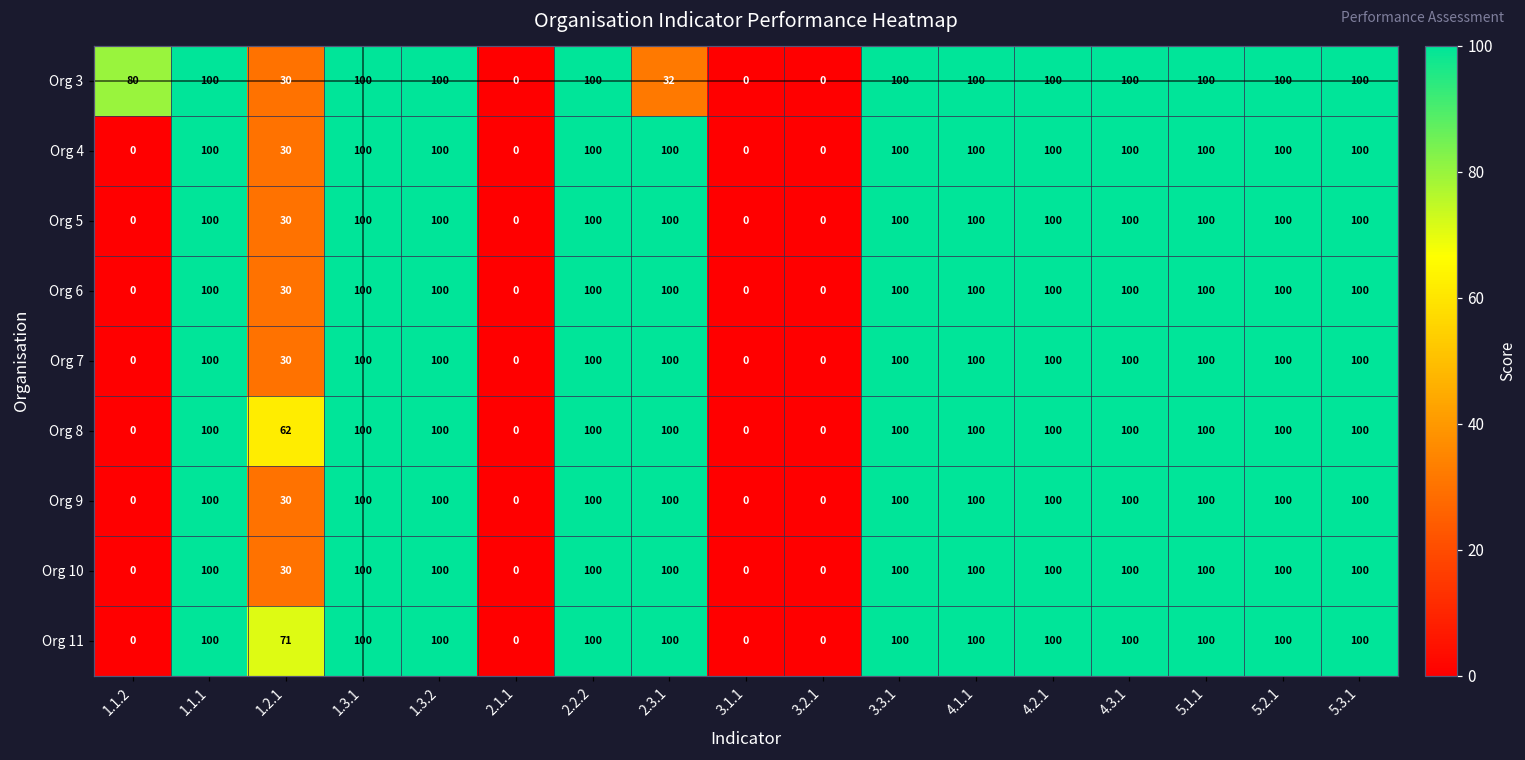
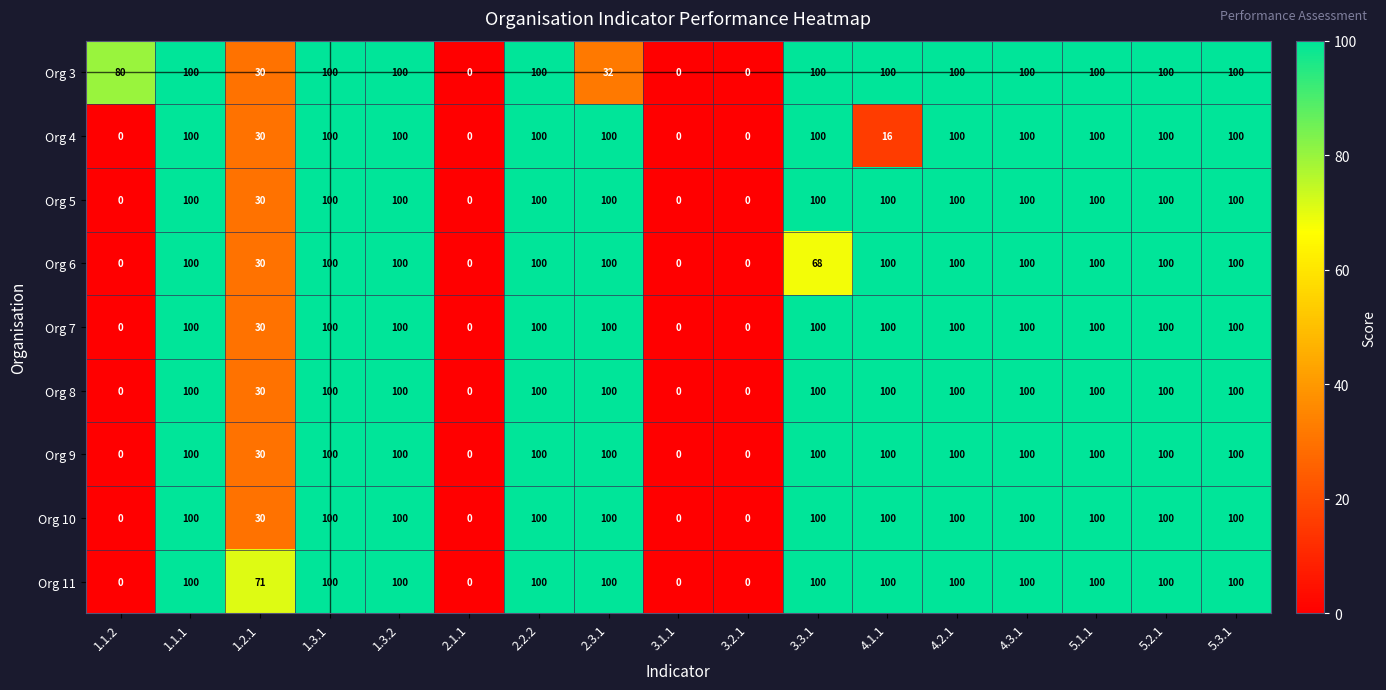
  {
    "Org 3": {
      "1.1.2": 80,
      "1.1.1": 100,
      "1.2.1": 30,
      "1.3.1": 100,
      "1.3.2": 100,
      "2.1.1": 0,
      "2.2.2": 100,
      "2.3.1": 32,
      "3.1.1": 0,
      "3.2.1": 0,
      "3.3.1": 100,
      "4.1.1": 100,
      "4.2.1": 100,
      "4.3.1": 100,
      "5.1.1": 100,
      "5.2.1": 100,
      "5.3.1": 100
    },
    "Org 4": {
      "1.1.2": 0,
      "1.1.1": 100,
      "1.2.1": 30,
      "1.3.1": 100,
      "1.3.2": 100,
      "2.1.1": 0,
      "2.2.2": 100,
      "2.3.1": 100,
      "3.1.1": 0,
      "3.2.1": 0,
      "3.3.1": 100,
-     "4.1.1": 100,
+     "4.1.1": 16,
      "4.2.1": 100,
      "4.3.1": 100,
      "5.1.1": 100,
      "5.2.1": 100,
      "5.3.1": 100
    },
    "Org 5": {
      "1.1.2": 0,
      "1.1.1": 100,
      "1.2.1": 30,
      "1.3.1": 100,
      "1.3.2": 100,
      "2.1.1": 0,
      "2.2.2": 100,
      "2.3.1": 100,
      "3.1.1": 0,
      "3.2.1": 0,
      "3.3.1": 100,
      "4.1.1": 100,
      "4.2.1": 100,
      "4.3.1": 100,
      "5.1.1": 100,
      "5.2.1": 100,
      "5.3.1": 100
    },
    "Org 6": {
      "1.1.2": 0,
      "1.1.1": 100,
      "1.2.1": 30,
      "1.3.1": 100,
      "1.3.2": 100,
      "2.1.1": 0,
      "2.2.2": 100,
      "2.3.1": 100,
      "3.1.1": 0,
      "3.2.1": 0,
-     "3.3.1": 100,
+     "3.3.1": 68,
      "4.1.1": 100,
      "4.2.1": 100,
      "4.3.1": 100,
      "5.1.1": 100,
      "5.2.1": 100,
      "5.3.1": 100
    },
    "Org 7": {
      "1.1.2": 0,
      "1.1.1": 100,
      "1.2.1": 30,
      "1.3.1": 100,
      "1.3.2": 100,
      "2.1.1": 0,
      "2.2.2": 100,
      "2.3.1": 100,
      "3.1.1": 0,
      "3.2.1": 0,
      "3.3.1": 100,
      "4.1.1": 100,
      "4.2.1": 100,
      "4.3.1": 100,
      "5.1.1": 100,
      "5.2.1": 100,
      "5.3.1": 100
    },
    "Org 8": {
      "1.1.2": 0,
      "1.1.1": 100,
-     "1.2.1": 62,
+     "1.2.1": 30,
      "1.3.1": 100,
      "1.3.2": 100,
      "2.1.1": 0,
      "2.2.2": 100,
      "2.3.1": 100,
      "3.1.1": 0,
      "3.2.1": 0,
      "3.3.1": 100,
      "4.1.1": 100,
      "4.2.1": 100,
      "4.3.1": 100,
      "5.1.1": 100,
      "5.2.1": 100,
      "5.3.1": 100
    },
    "Org 9": {
      "1.1.2": 0,
      "1.1.1": 100,
      "1.2.1": 30,
      "1.3.1": 100,
      "1.3.2": 100,
      "2.1.1": 0,
      "2.2.2": 100,
      "2.3.1": 100,
      "3.1.1": 0,
      "3.2.1": 0,
      "3.3.1": 100,
      "4.1.1": 100,
      "4.2.1": 100,
      "4.3.1": 100,
      "5.1.1": 100,
      "5.2.1": 100,
      "5.3.1": 100
    },
    "Org 10": {
      "1.1.2": 0,
      "1.1.1": 100,
      "1.2.1": 30,
      "1.3.1": 100,
      "1.3.2": 100,
      "2.1.1": 0,
      "2.2.2": 100,
      "2.3.1": 100,
      "3.1.1": 0,
      "3.2.1": 0,
      "3.3.1": 100,
      "4.1.1": 100,
      "4.2.1": 100,
      "4.3.1": 100,
      "5.1.1": 100,
      "5.2.1": 100,
      "5.3.1": 100
    },
    "Org 11": {
      "1.1.2": 0,
      "1.1.1": 100,
      "1.2.1": 71,
      "1.3.1": 100,
      "1.3.2": 100,
      "2.1.1": 0,
      "2.2.2": 100,
      "2.3.1": 100,
      "3.1.1": 0,
      "3.2.1": 0,
      "3.3.1": 100,
      "4.1.1": 100,
      "4.2.1": 100,
      "4.3.1": 100,
      "5.1.1": 100,
      "5.2.1": 100,
      "5.3.1": 100
    }
  }
